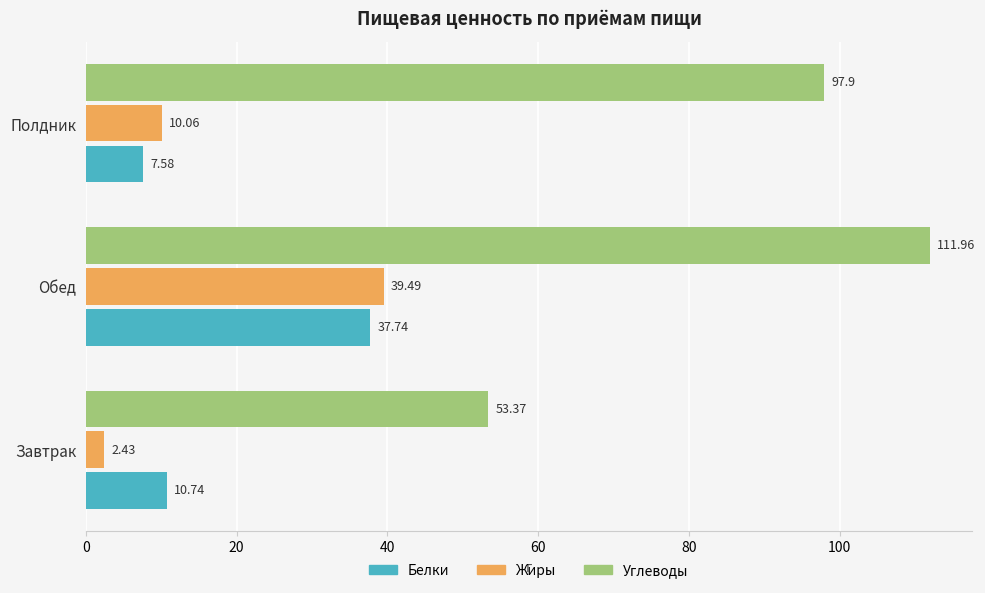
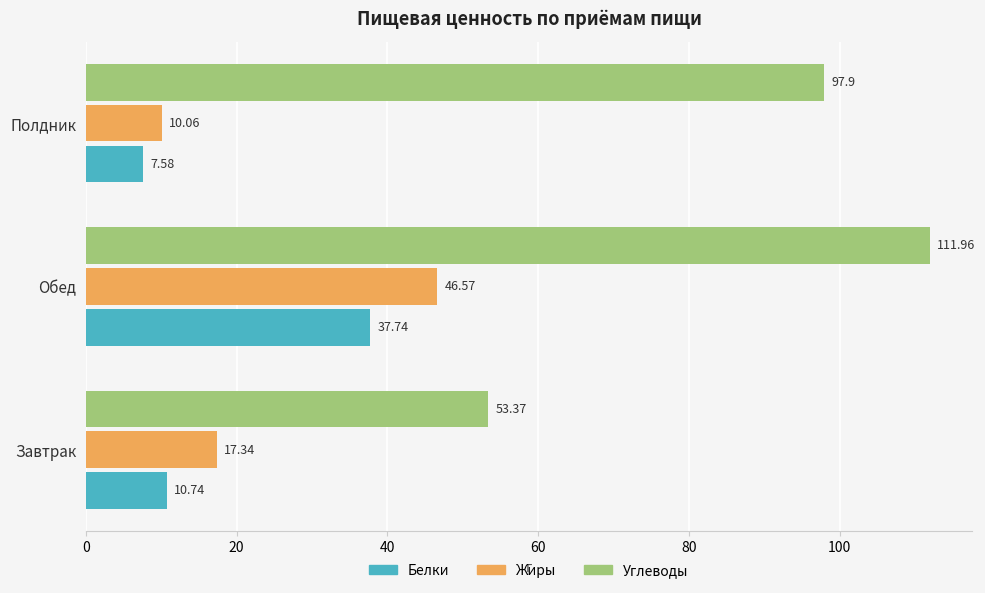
  {
    "Белки": {
      "Полдник": 7.58,
      "Обед": 37.74,
      "Завтрак": 10.74
    },
    "Жиры": {
      "Полдник": 10.06,
-     "Обед": 39.49,
-     "Завтрак": 2.43
+     "Обед": 46.57,
+     "Завтрак": 17.34
    },
    "Углеводы": {
      "Полдник": 97.9,
      "Обед": 111.96,
      "Завтрак": 53.37
    }
  }
